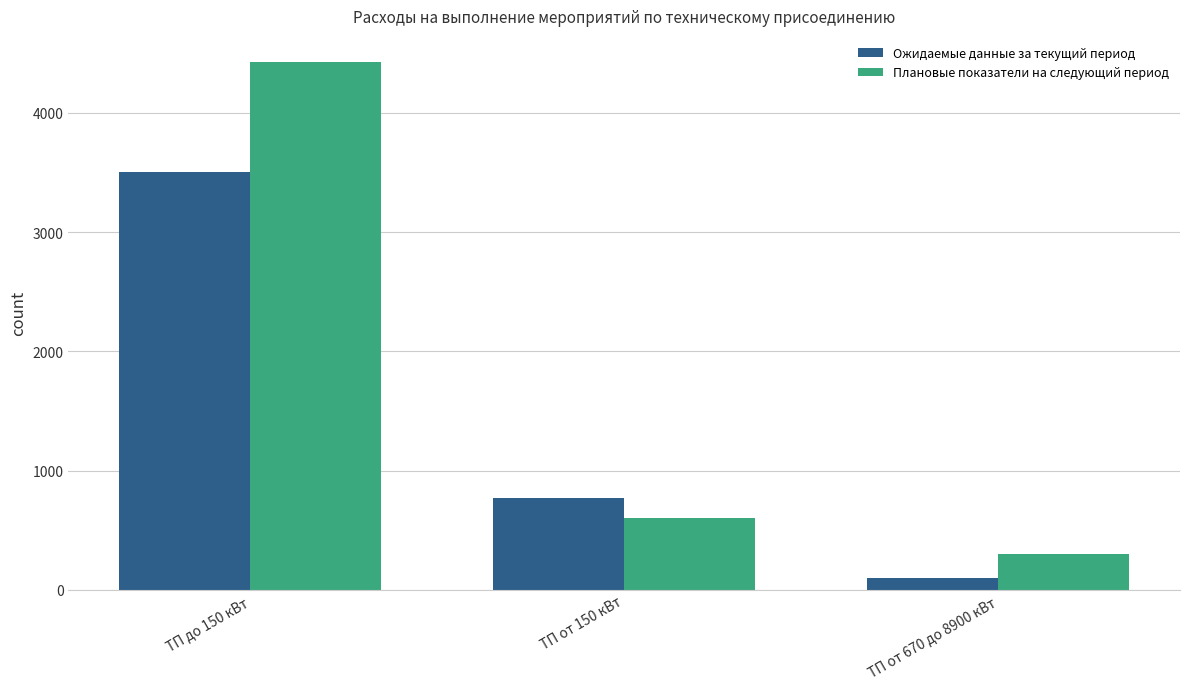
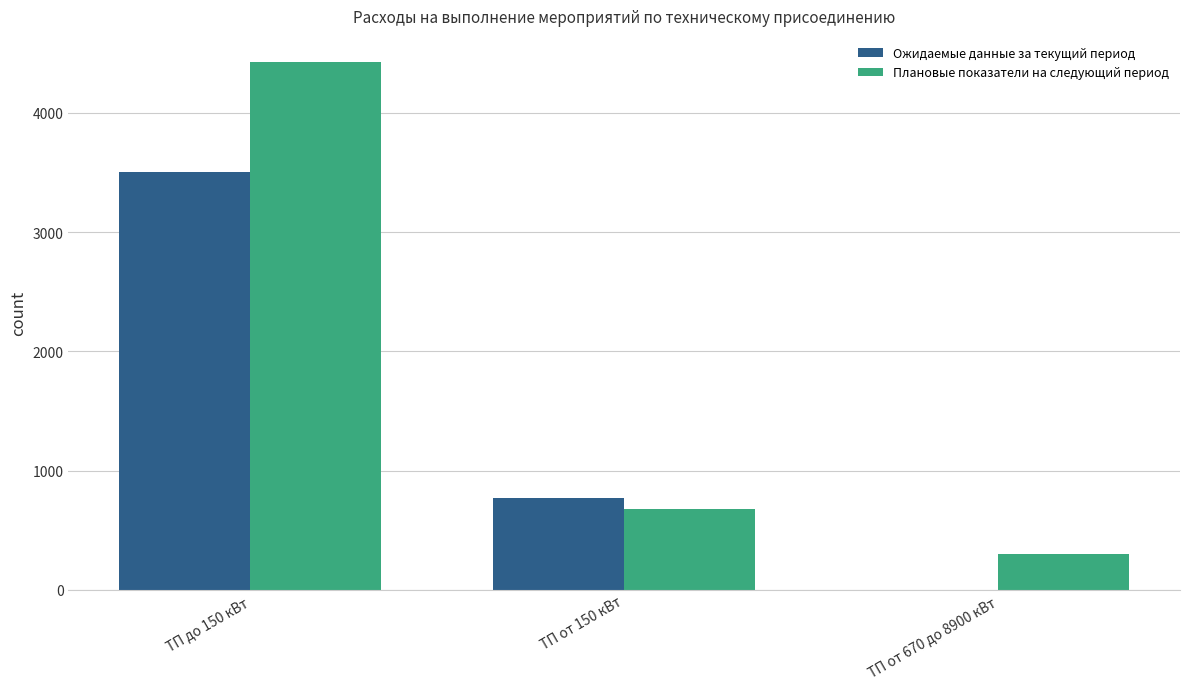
  {
    "Ожидаемые данные за текущий период": {
      "ТП до 150 кВт": 3500,
      "ТП от 150 кВт": 770,
-     "ТП от 670 до 8900 кВт": 100
+     "ТП от 670 до 8900 кВт": 0
    },
    "Плановые показатели на следующий период": {
      "ТП до 150 кВт": 4420,
-     "ТП от 150 кВт": 600,
+     "ТП от 150 кВт": 680,
      "ТП от 670 до 8900 кВт": 300
    }
  }
